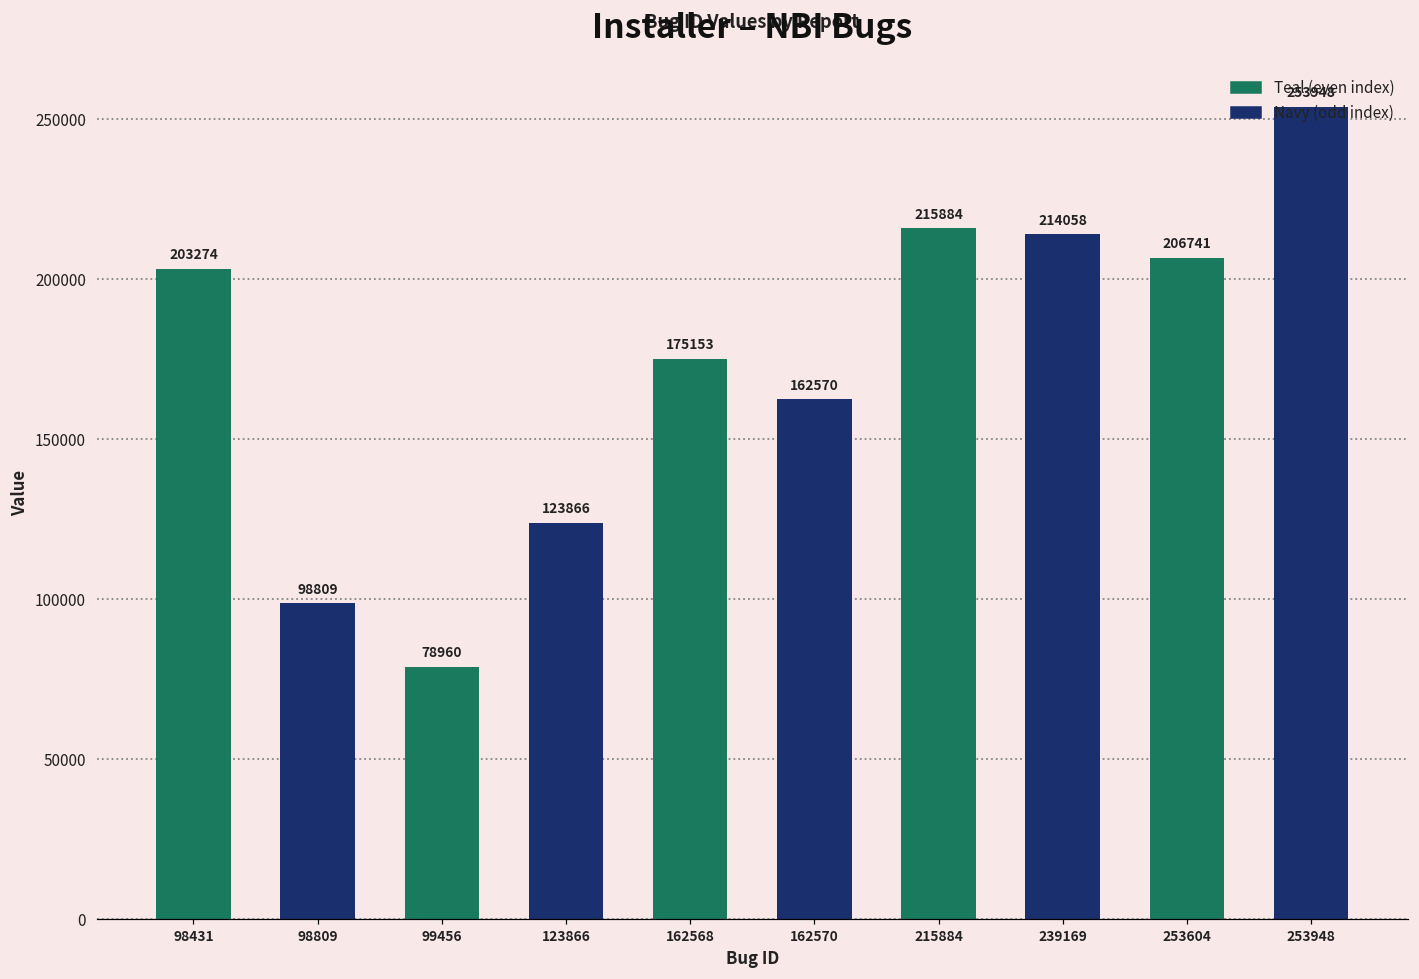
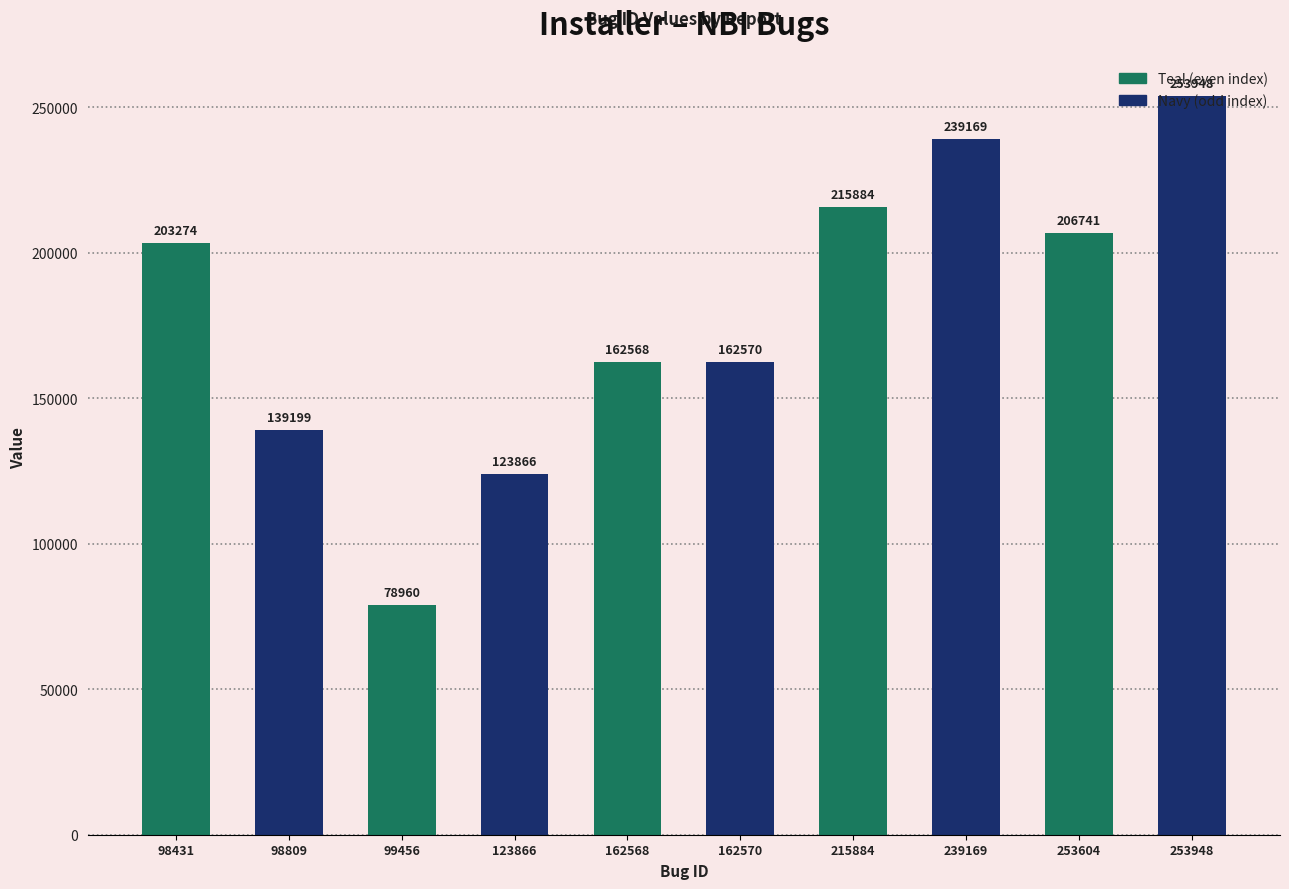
  {
    "98431": 203274,
-   "98809": 98809,
+   "98809": 139199,
    "99456": 78960,
    "123866": 123866,
-   "162568": 175153,
+   "162568": 162568,
    "162570": 162570,
    "215884": 215884,
-   "239169": 214058,
+   "239169": 239169,
    "253604": 206741,
    "253948": 253948
  }
